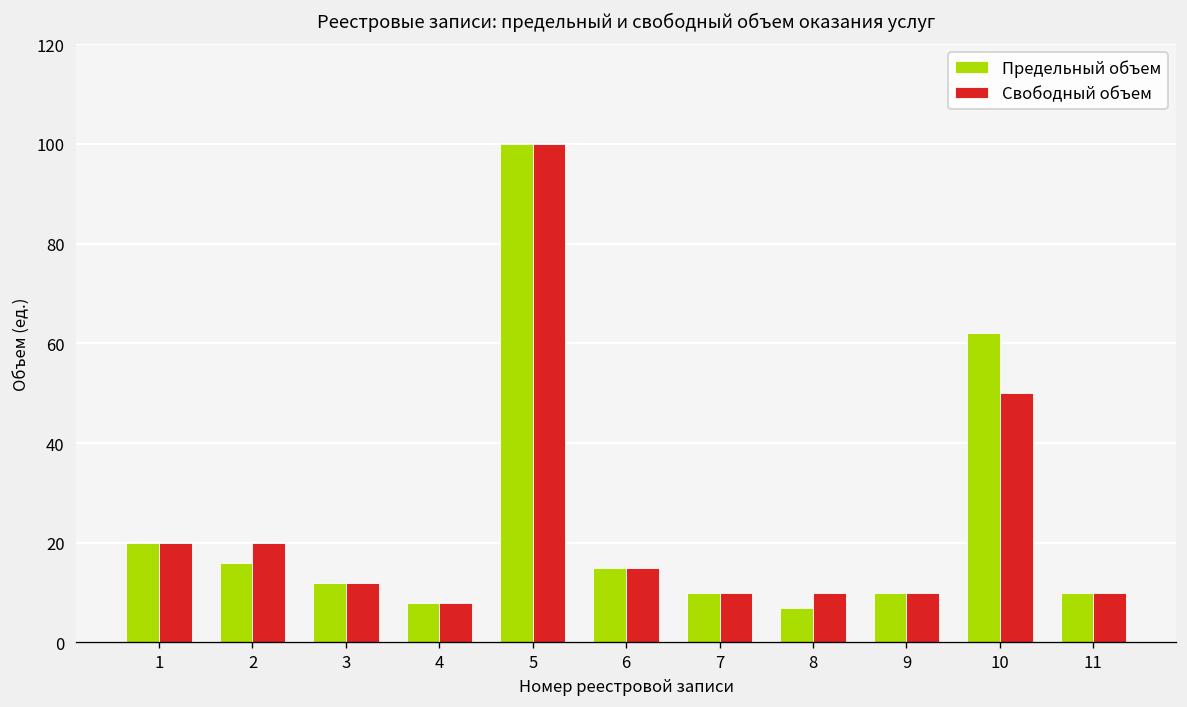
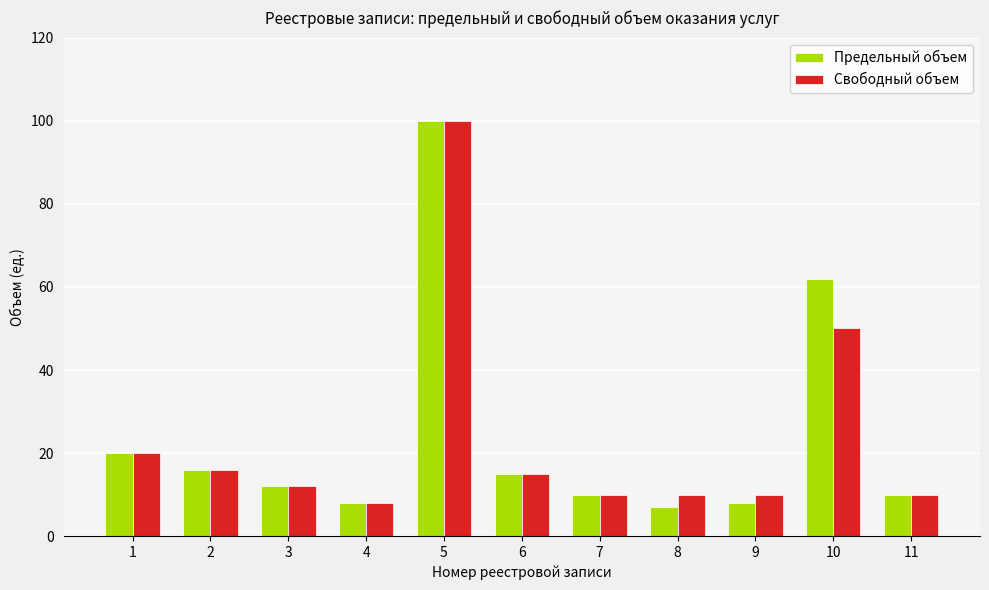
  {
    "Предельный объем": {
      "1": 20,
      "2": 16,
      "3": 12,
      "4": 8,
      "5": 100,
      "6": 15,
      "7": 10,
      "8": 7,
-     "9": 10,
+     "9": 8,
      "10": 62,
      "11": 10
    },
    "Свободный объем": {
      "1": 20,
-     "2": 20,
+     "2": 16,
      "3": 12,
      "4": 8,
      "5": 100,
      "6": 15,
      "7": 10,
      "8": 10,
      "9": 10,
      "10": 50,
      "11": 10
    }
  }
